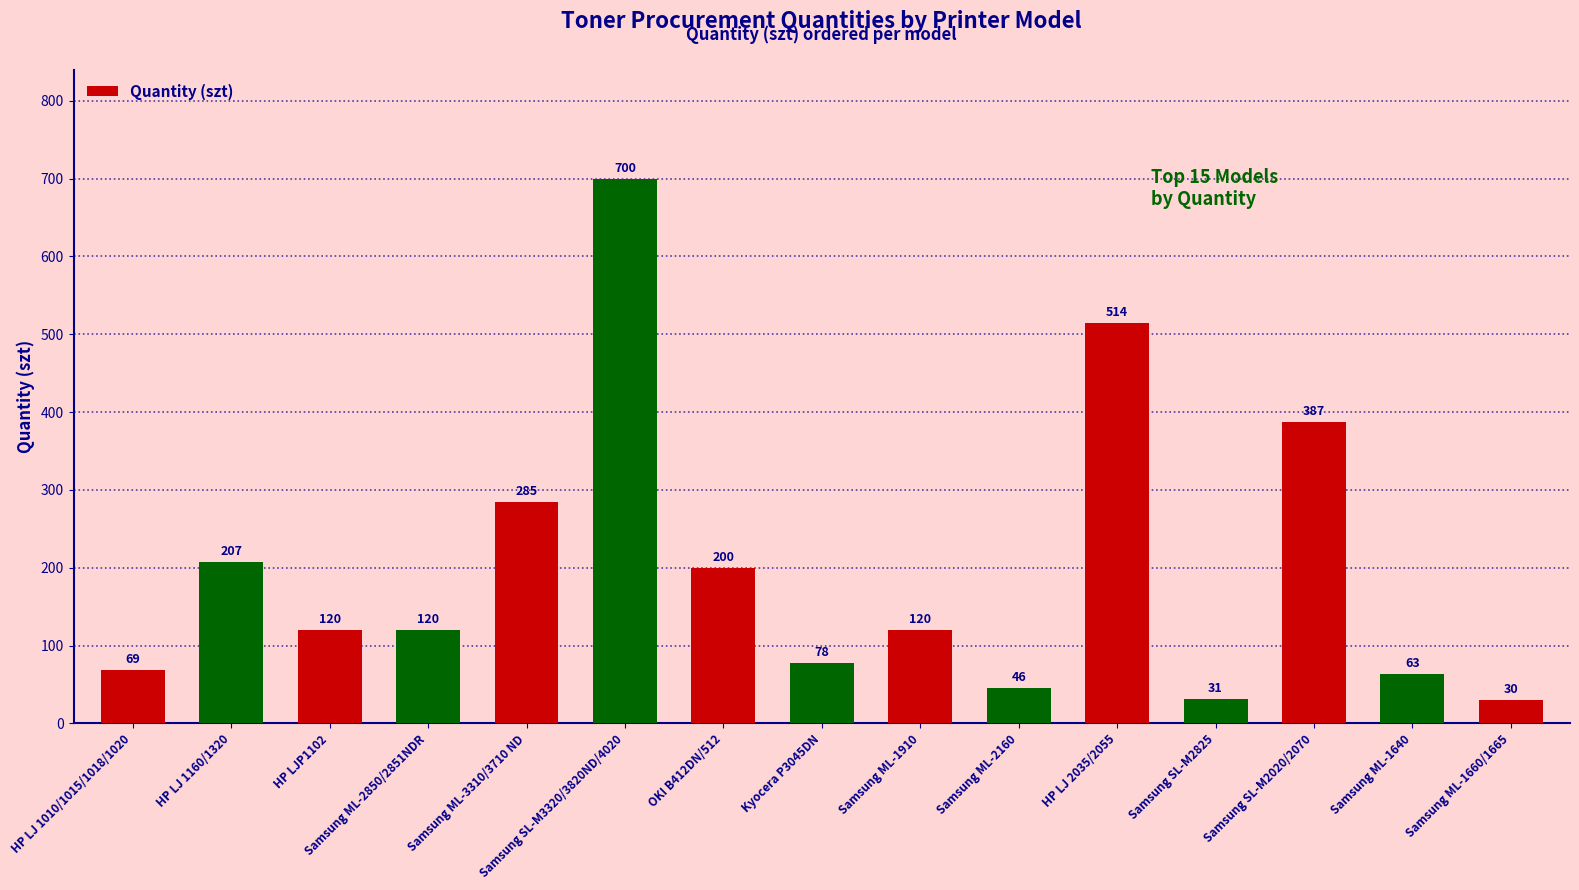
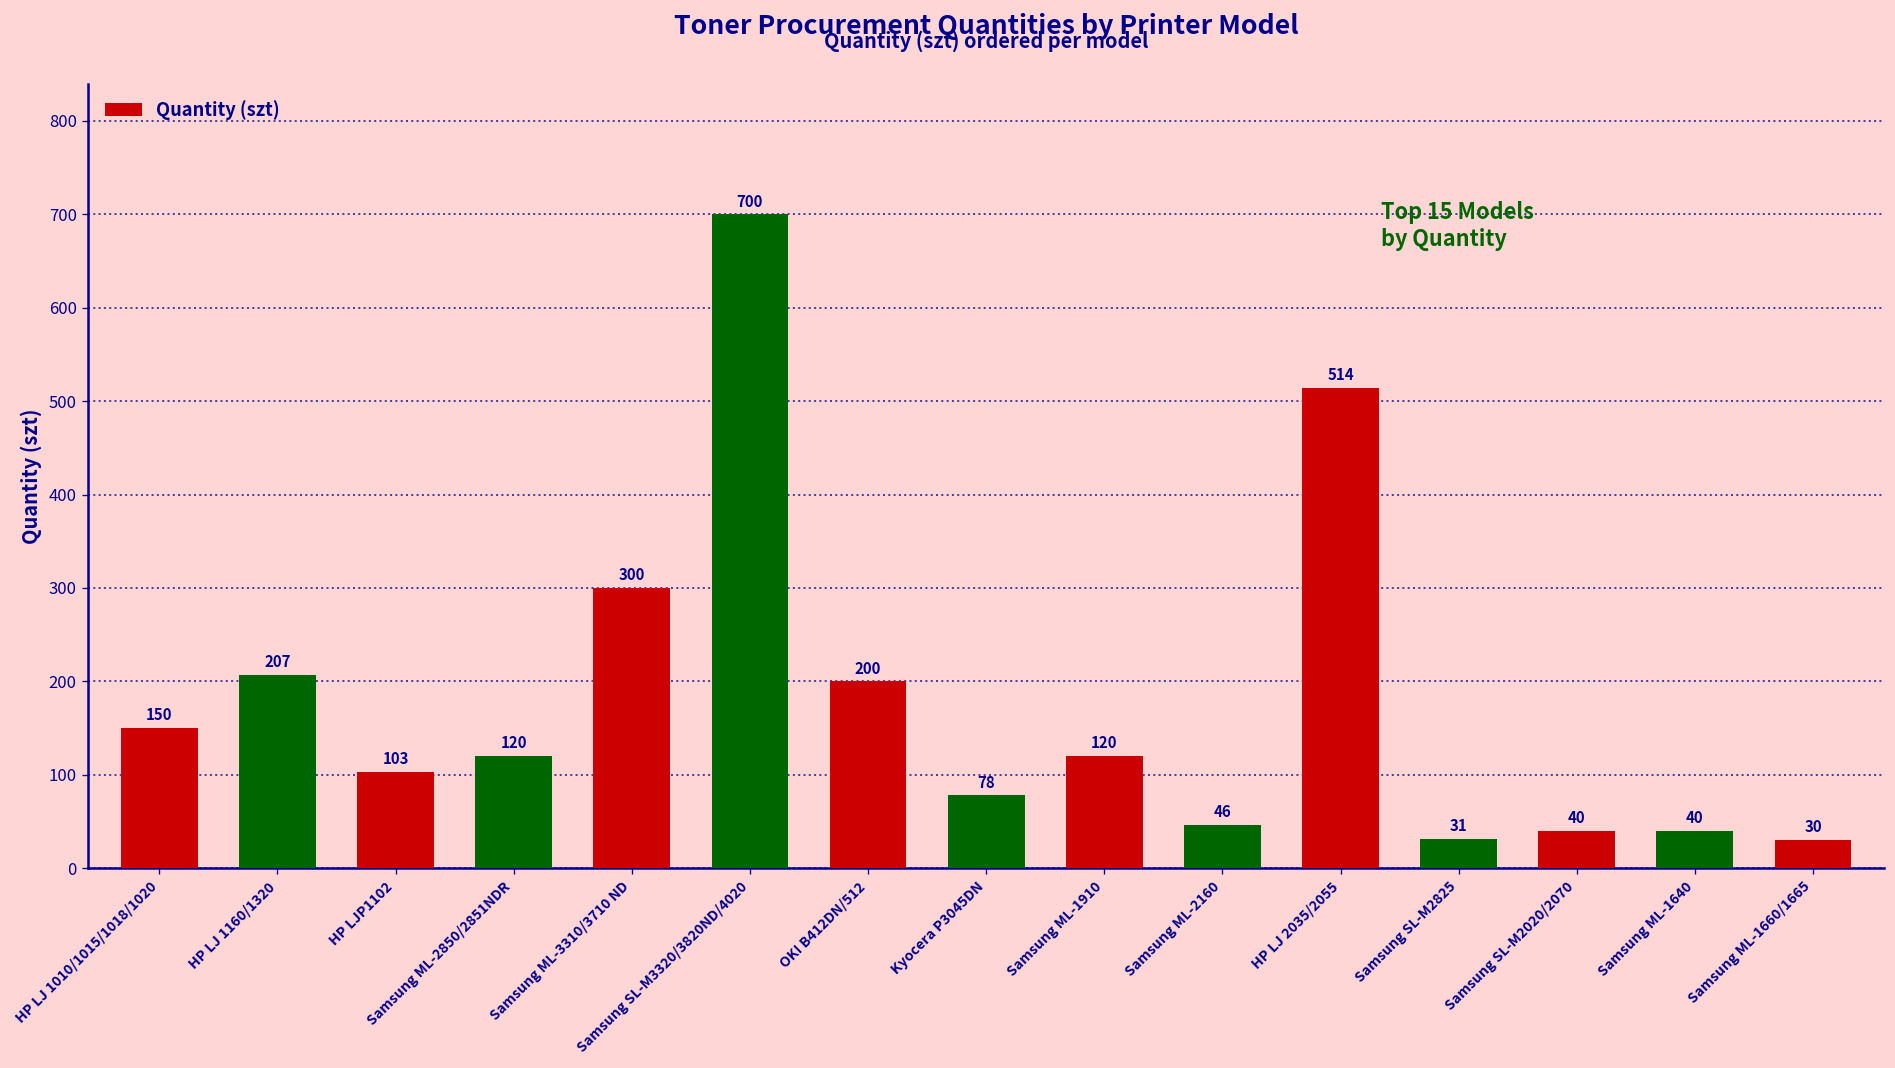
  {
-   "HP LJ 1010/1015/1018/1020": 69,
+   "HP LJ 1010/1015/1018/1020": 150,
    "HP LJ 1160/1320": 207,
-   "HP LJP1102": 120,
+   "HP LJP1102": 103,
    "Samsung ML-2850/2851NDR": 120,
-   "Samsung ML-3310/3710 ND": 285,
+   "Samsung ML-3310/3710 ND": 300,
    "Samsung SL-M3320/3820ND/4020": 700,
    "OKI B412DN/512": 200,
    "Kyocera P3045DN": 78,
    "Samsung ML-1910": 120,
    "Samsung ML-2160": 46,
    "HP LJ 2035/2055": 514,
    "Samsung SL-M2825": 31,
-   "Samsung SL-M2020/2070": 387,
-   "Samsung ML-1640": 63,
+   "Samsung SL-M2020/2070": 40,
+   "Samsung ML-1640": 40,
    "Samsung ML-1660/1665": 30
  }
